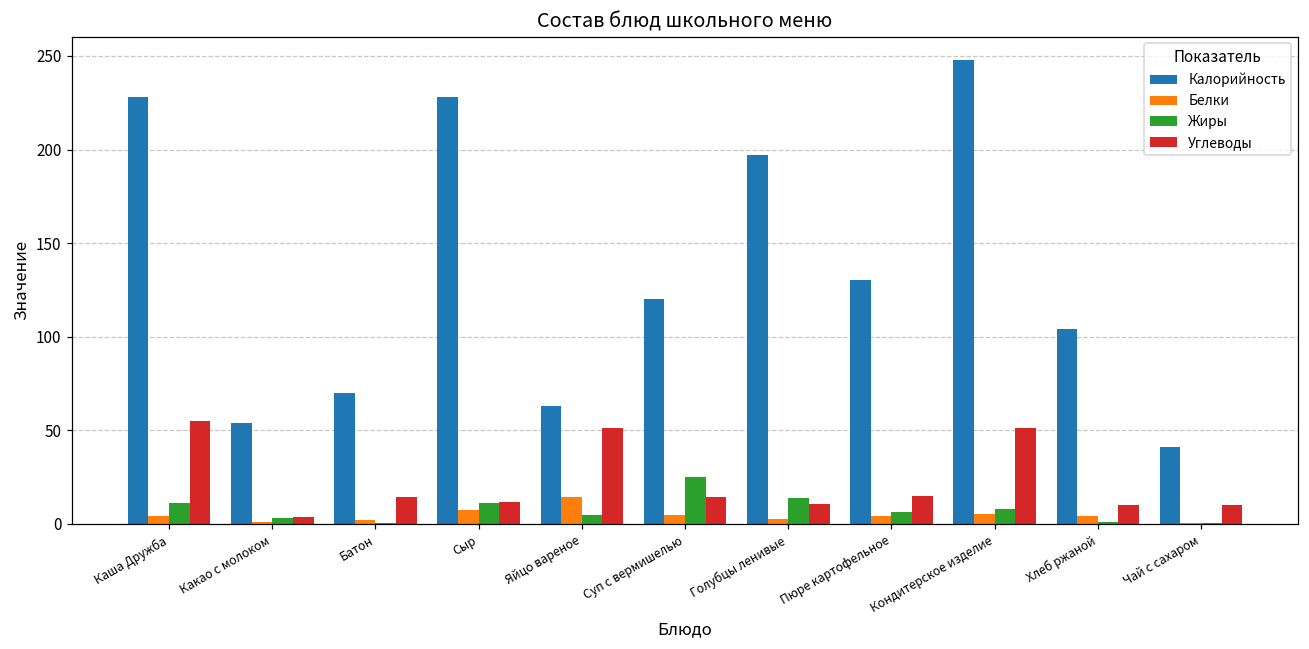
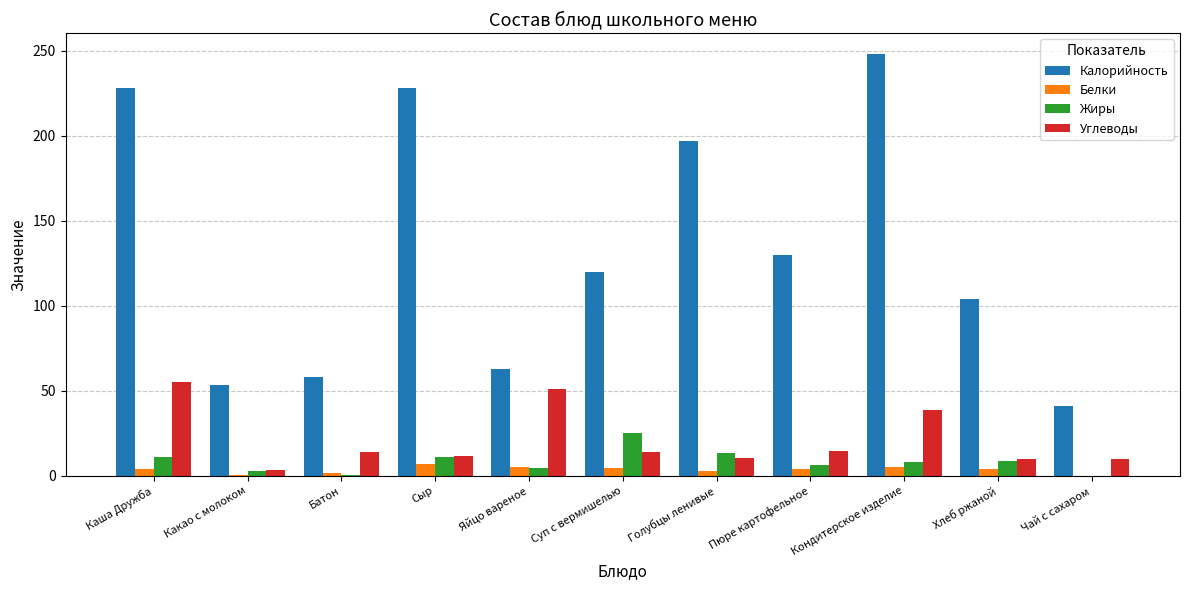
  {
    "Калорийность": {
      "Каша Дружба": 228,
      "Какао с молоком": 54,
-     "Батон": 70,
+     "Батон": 58,
      "Сыр": 228,
      "Яйцо вареное": 63,
      "Суп с вермишелью": 120,
      "Голубцы ленивые": 197,
      "Пюре картофельное": 130,
      "Кондитерское изделие": 248,
      "Хлеб ржаной": 104,
      "Чай с сахаром": 41
    },
    "Белки": {
      "Каша Дружба": 4,
      "Батон": 2,
      "Сыр": 7,
-     "Яйцо вареное": 14,
+     "Яйцо вареное": 5,
      "Суп с вермишелью": 5,
      "Голубцы ленивые": 3,
      "Пюре картофельное": 4,
      "Кондитерское изделие": 5,
      "Хлеб ржаной": 4
    },
    "Жиры": {
      "Каша Дружба": 11,
      "Какао с молоком": 3,
      "Сыр": 11,
      "Яйцо вареное": 5,
      "Суп с вермишелью": 25,
      "Голубцы ленивые": 14,
      "Пюре картофельное": 6,
      "Кондитерское изделие": 8,
-     "Хлеб ржаной": 1
+     "Хлеб ржаной": 9
    },
    "Углеводы": {
      "Каша Дружба": 55,
      "Какао с молоком": 4,
      "Батон": 14,
      "Сыр": 12,
      "Яйцо вареное": 51,
      "Суп с вермишелью": 14,
      "Голубцы ленивые": 10,
      "Пюре картофельное": 15,
-     "Кондитерское изделие": 51,
+     "Кондитерское изделие": 39,
      "Хлеб ржаной": 10,
      "Чай с сахаром": 10
    }
  }
